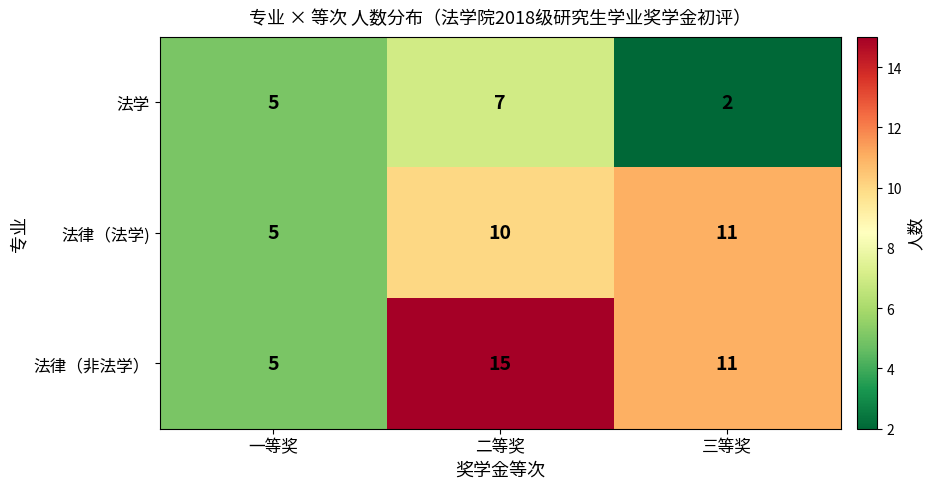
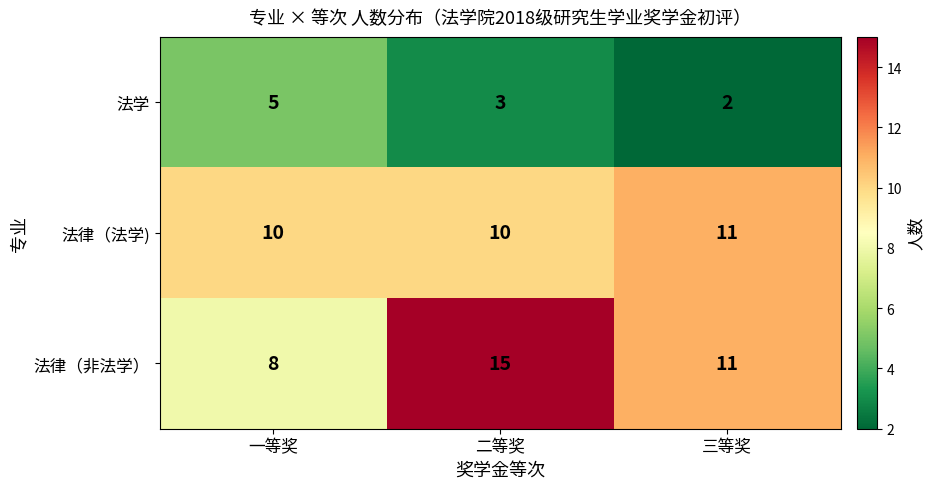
  {
    "法学": {
      "一等奖": 5,
-     "二等奖": 7,
+     "二等奖": 3,
      "三等奖": 2
    },
    "法律（法学)": {
-     "一等奖": 5,
+     "一等奖": 10,
      "二等奖": 10,
      "三等奖": 11
    },
    "法律（非法学）": {
-     "一等奖": 5,
+     "一等奖": 8,
      "二等奖": 15,
      "三等奖": 11
    }
  }
